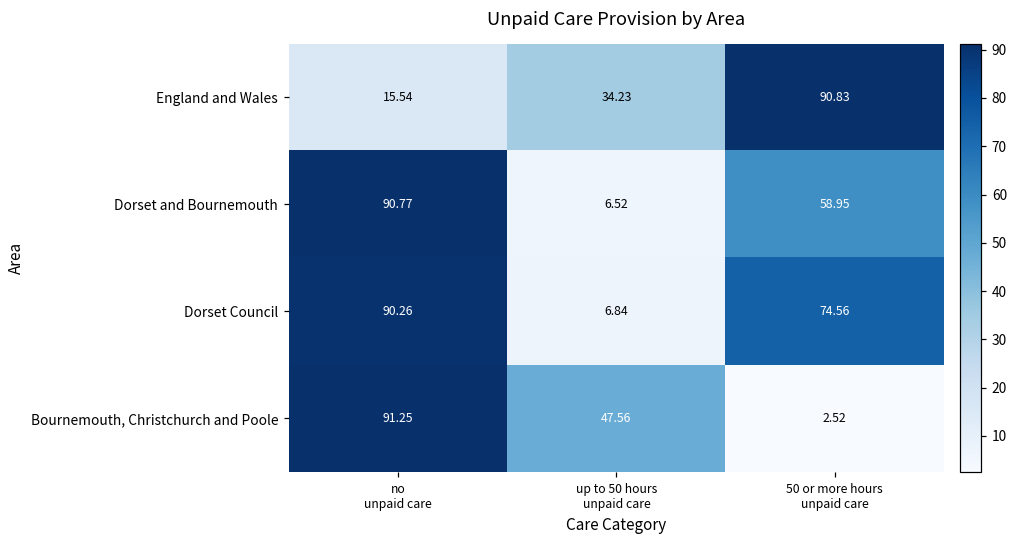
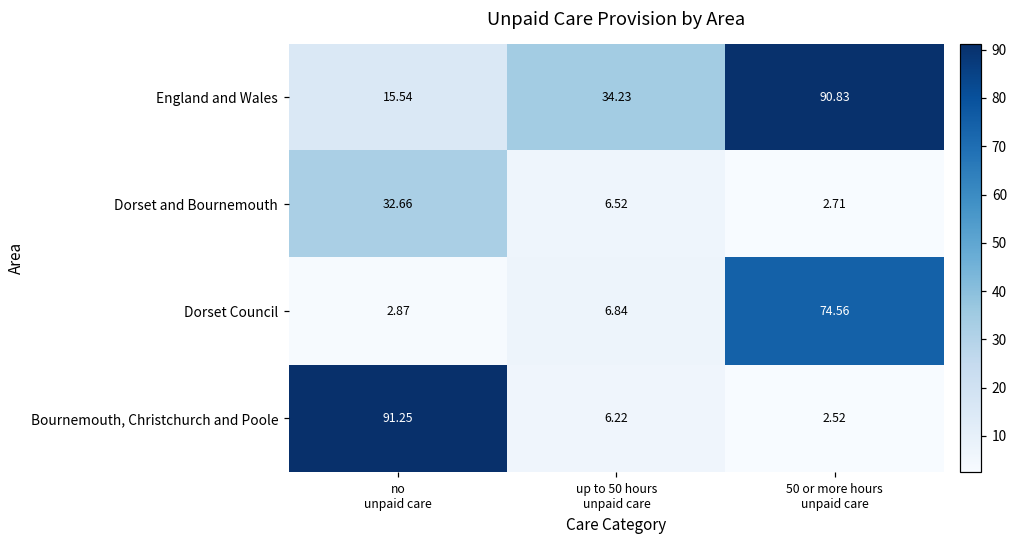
  {
    "England and Wales": {
      "no unpaid care": 15.54,
      "up to 50 hours unpaid care": 34.23,
      "50 or more hours unpaid care": 90.83
    },
    "Dorset and Bournemouth": {
-     "no unpaid care": 90.77,
+     "no unpaid care": 32.66,
      "up to 50 hours unpaid care": 6.52,
-     "50 or more hours unpaid care": 58.95
+     "50 or more hours unpaid care": 2.71
    },
    "Dorset Council": {
-     "no unpaid care": 90.26,
+     "no unpaid care": 2.87,
      "up to 50 hours unpaid care": 6.84,
      "50 or more hours unpaid care": 74.56
    },
    "Bournemouth, Christchurch and Poole": {
      "no unpaid care": 91.25,
-     "up to 50 hours unpaid care": 47.56,
+     "up to 50 hours unpaid care": 6.22,
      "50 or more hours unpaid care": 2.52
    }
  }
